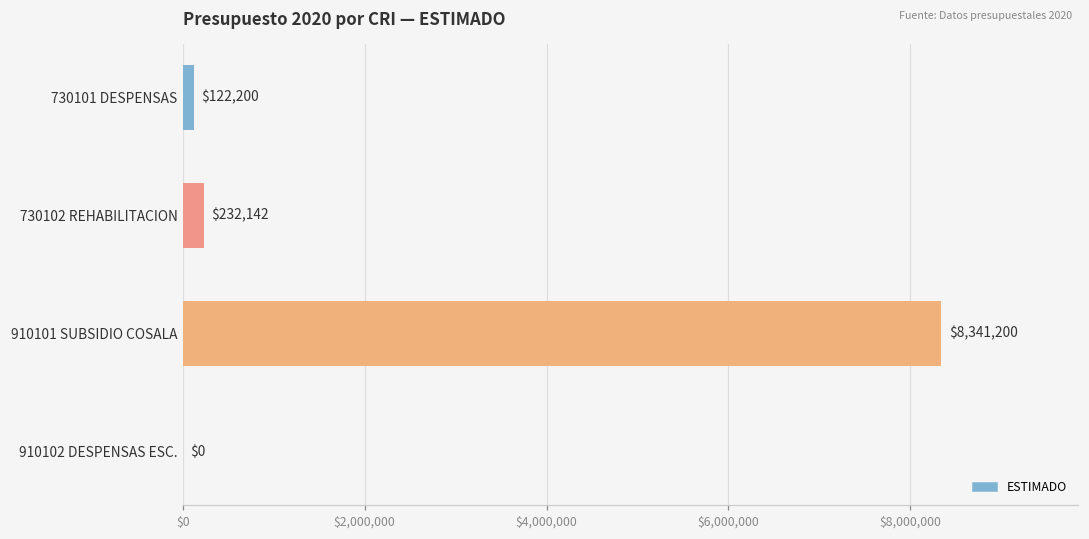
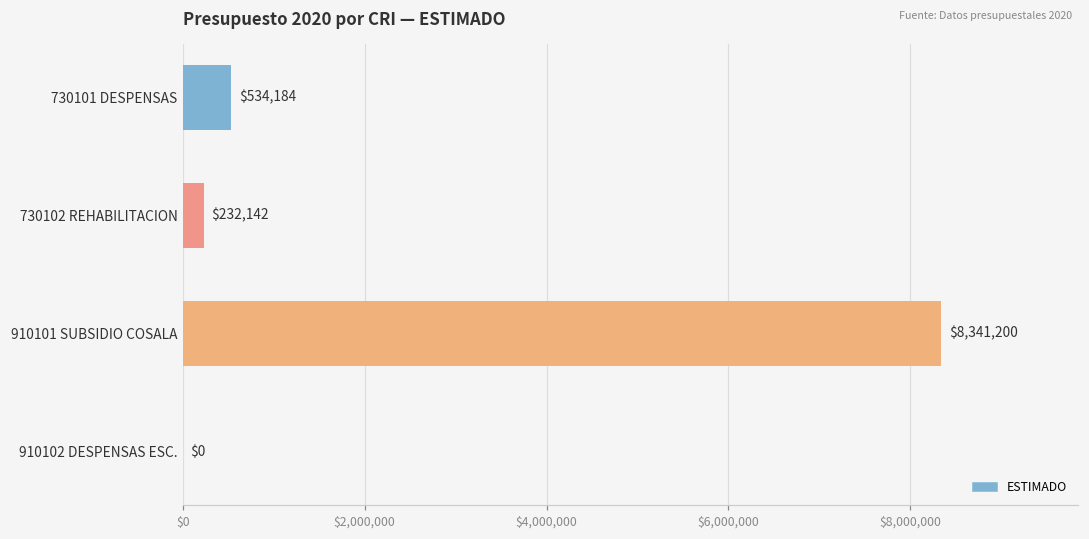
  {
-   "730101 DESPENSAS": "$122,200",
+   "730101 DESPENSAS": "$534,184",
    "730102 REHABILITACION": "$232,142",
    "910101 SUBSIDIO COSALA": "$8,341,200",
    "910102 DESPENSAS ESC.": "$0"
  }
